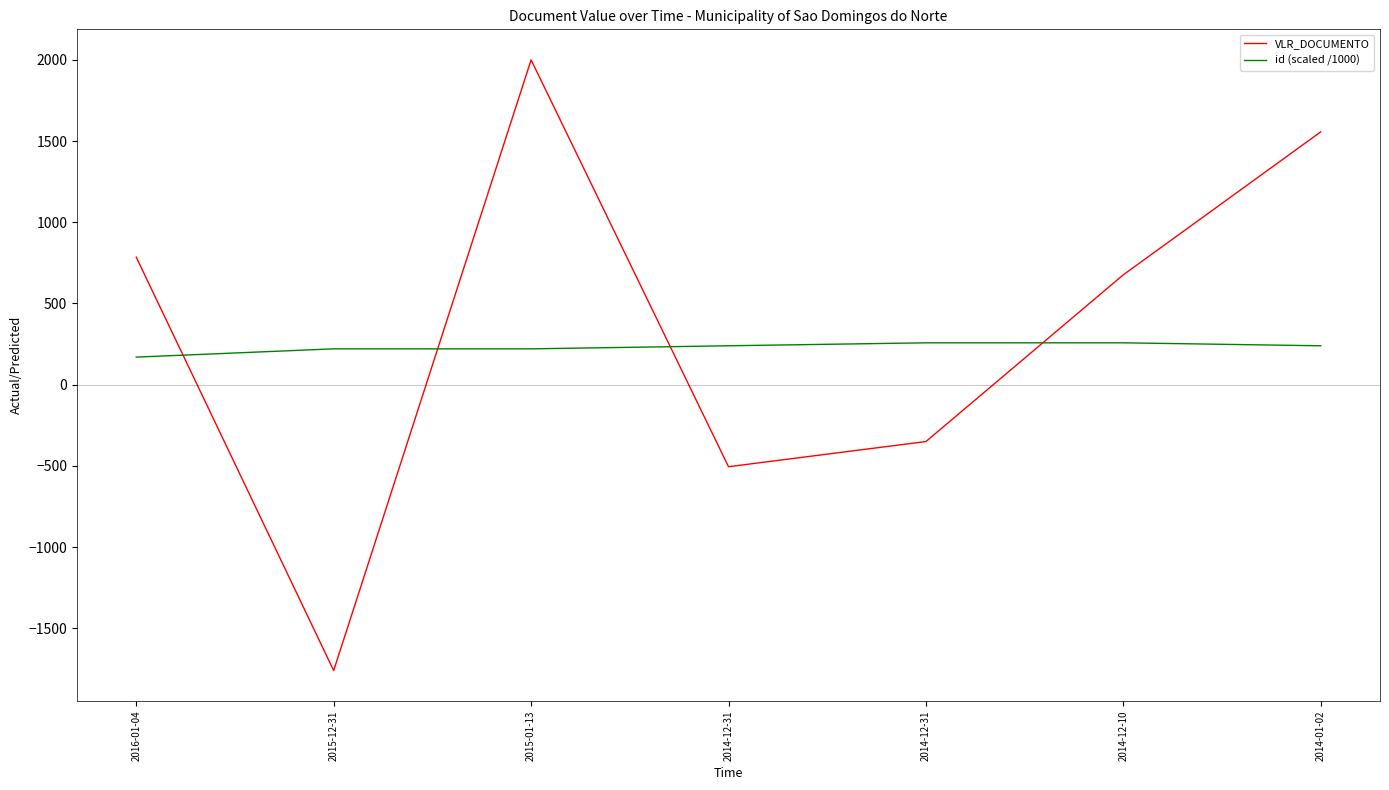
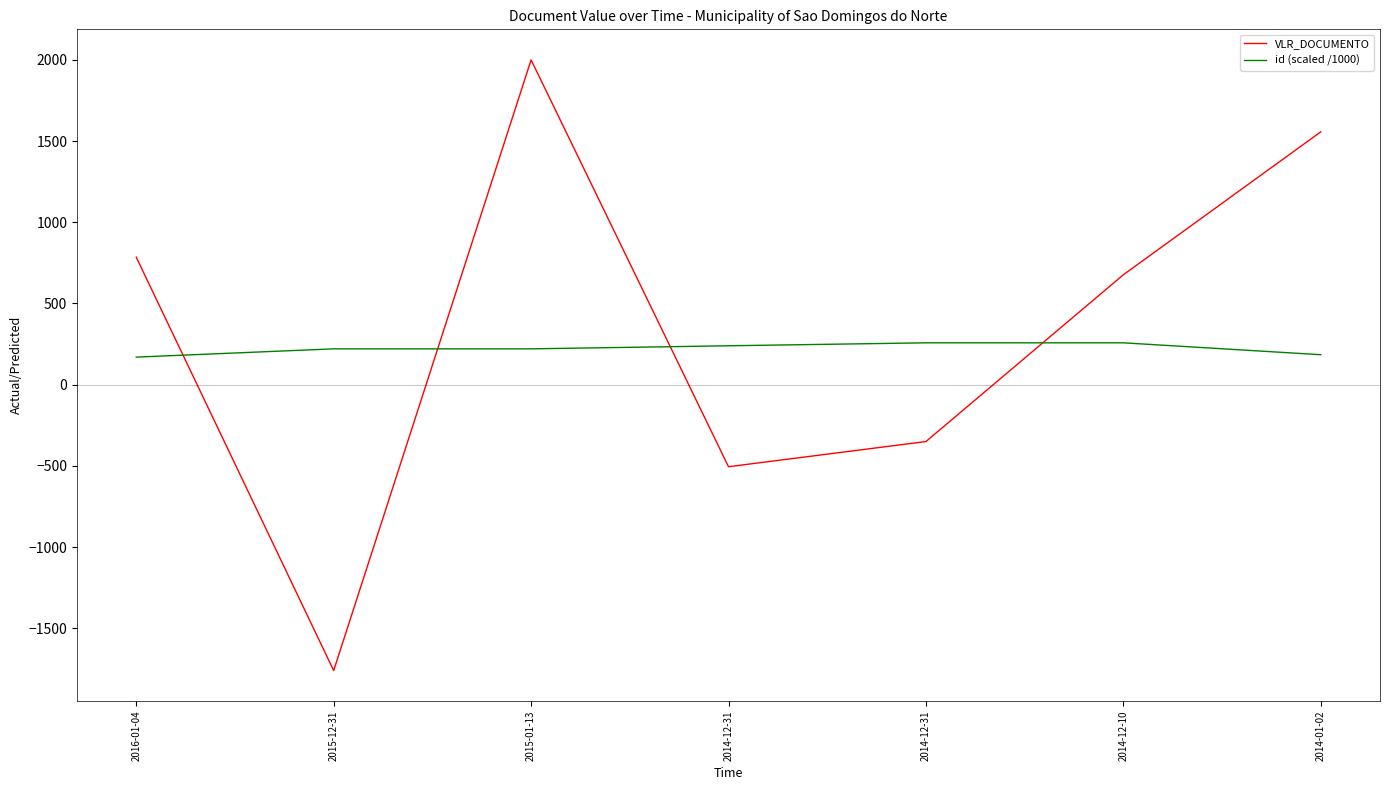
  {
    "VLR_DOCUMENTO": {
      "2016-01-04": 790,
      "2015-12-31": -1760,
      "2015-01-13": 2000,
      "2014-12-10": 680,
      "2014-01-02": 1560
    },
    "id (scaled /1000)": {
      "2016-01-04": 170,
      "2015-12-31": 220,
      "2015-01-13": 220,
      "2014-12-10": 260,
-     "2014-01-02": 240
+     "2014-01-02": 180
    }
  }
